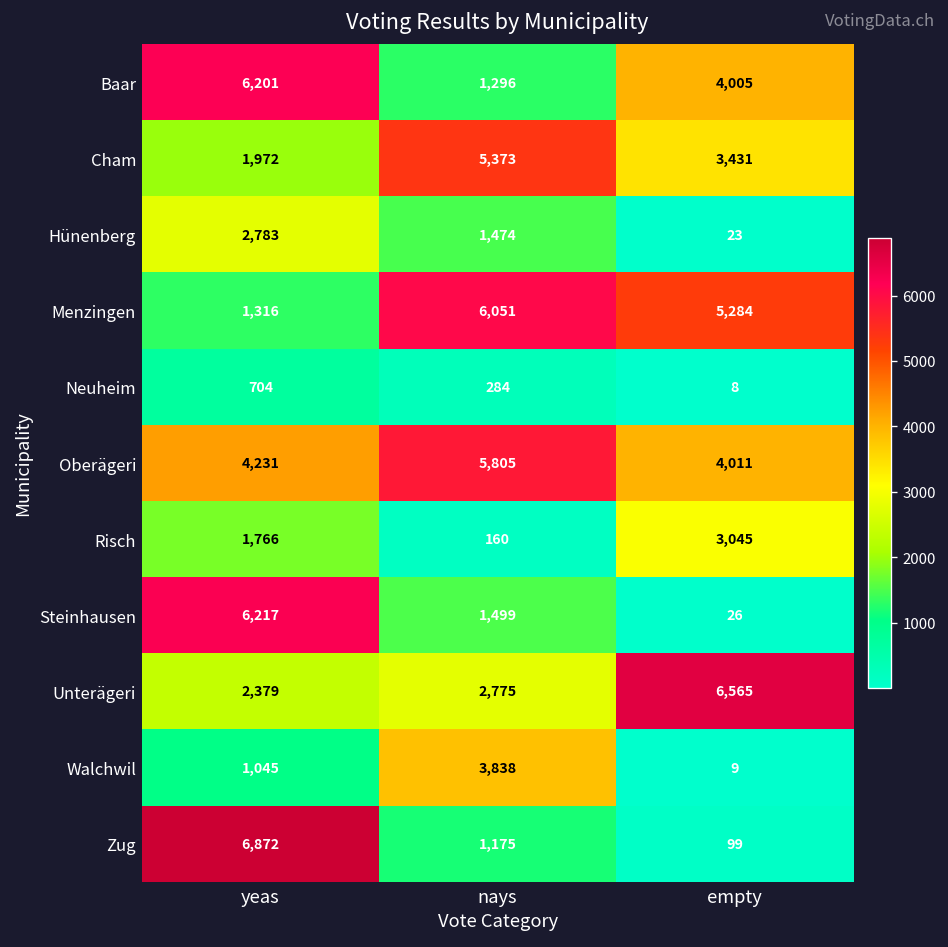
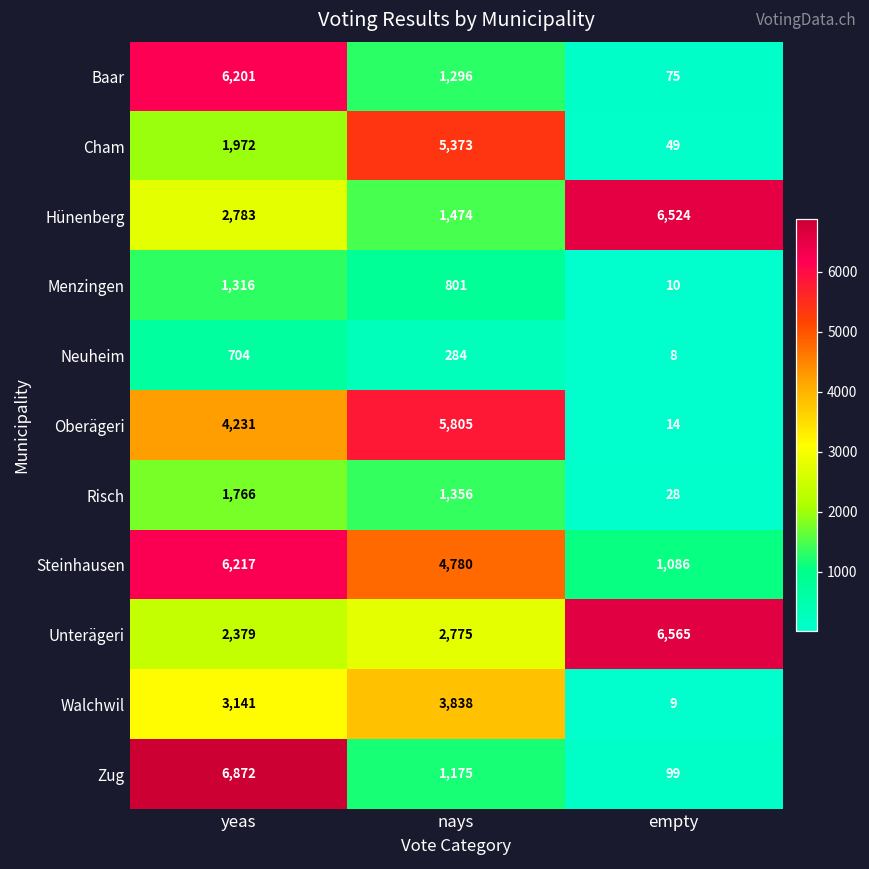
  {
    "Baar": {
      "yeas": "6,201",
      "nays": "1,296",
-     "empty": "4,005"
+     "empty": "75"
    },
    "Cham": {
      "yeas": "1,972",
      "nays": "5,373",
-     "empty": "3,431"
+     "empty": "49"
    },
    "Hünenberg": {
      "yeas": "2,783",
      "nays": "1,474",
-     "empty": "23"
+     "empty": "6,524"
    },
    "Menzingen": {
      "yeas": "1,316",
-     "nays": "6,051",
-     "empty": "5,284"
+     "nays": "801",
+     "empty": "10"
    },
    "Neuheim": {
      "yeas": "704",
      "nays": "284",
      "empty": "8"
    },
    "Oberägeri": {
      "yeas": "4,231",
      "nays": "5,805",
-     "empty": "4,011"
+     "empty": "14"
    },
    "Risch": {
      "yeas": "1,766",
-     "nays": "160",
-     "empty": "3,045"
+     "nays": "1,356",
+     "empty": "28"
    },
    "Steinhausen": {
      "yeas": "6,217",
-     "nays": "1,499",
-     "empty": "26"
+     "nays": "4,780",
+     "empty": "1,086"
    },
    "Unterägeri": {
      "yeas": "2,379",
      "nays": "2,775",
      "empty": "6,565"
    },
    "Walchwil": {
-     "yeas": "1,045",
+     "yeas": "3,141",
      "nays": "3,838",
      "empty": "9"
    },
    "Zug": {
      "yeas": "6,872",
      "nays": "1,175",
      "empty": "99"
    }
  }
